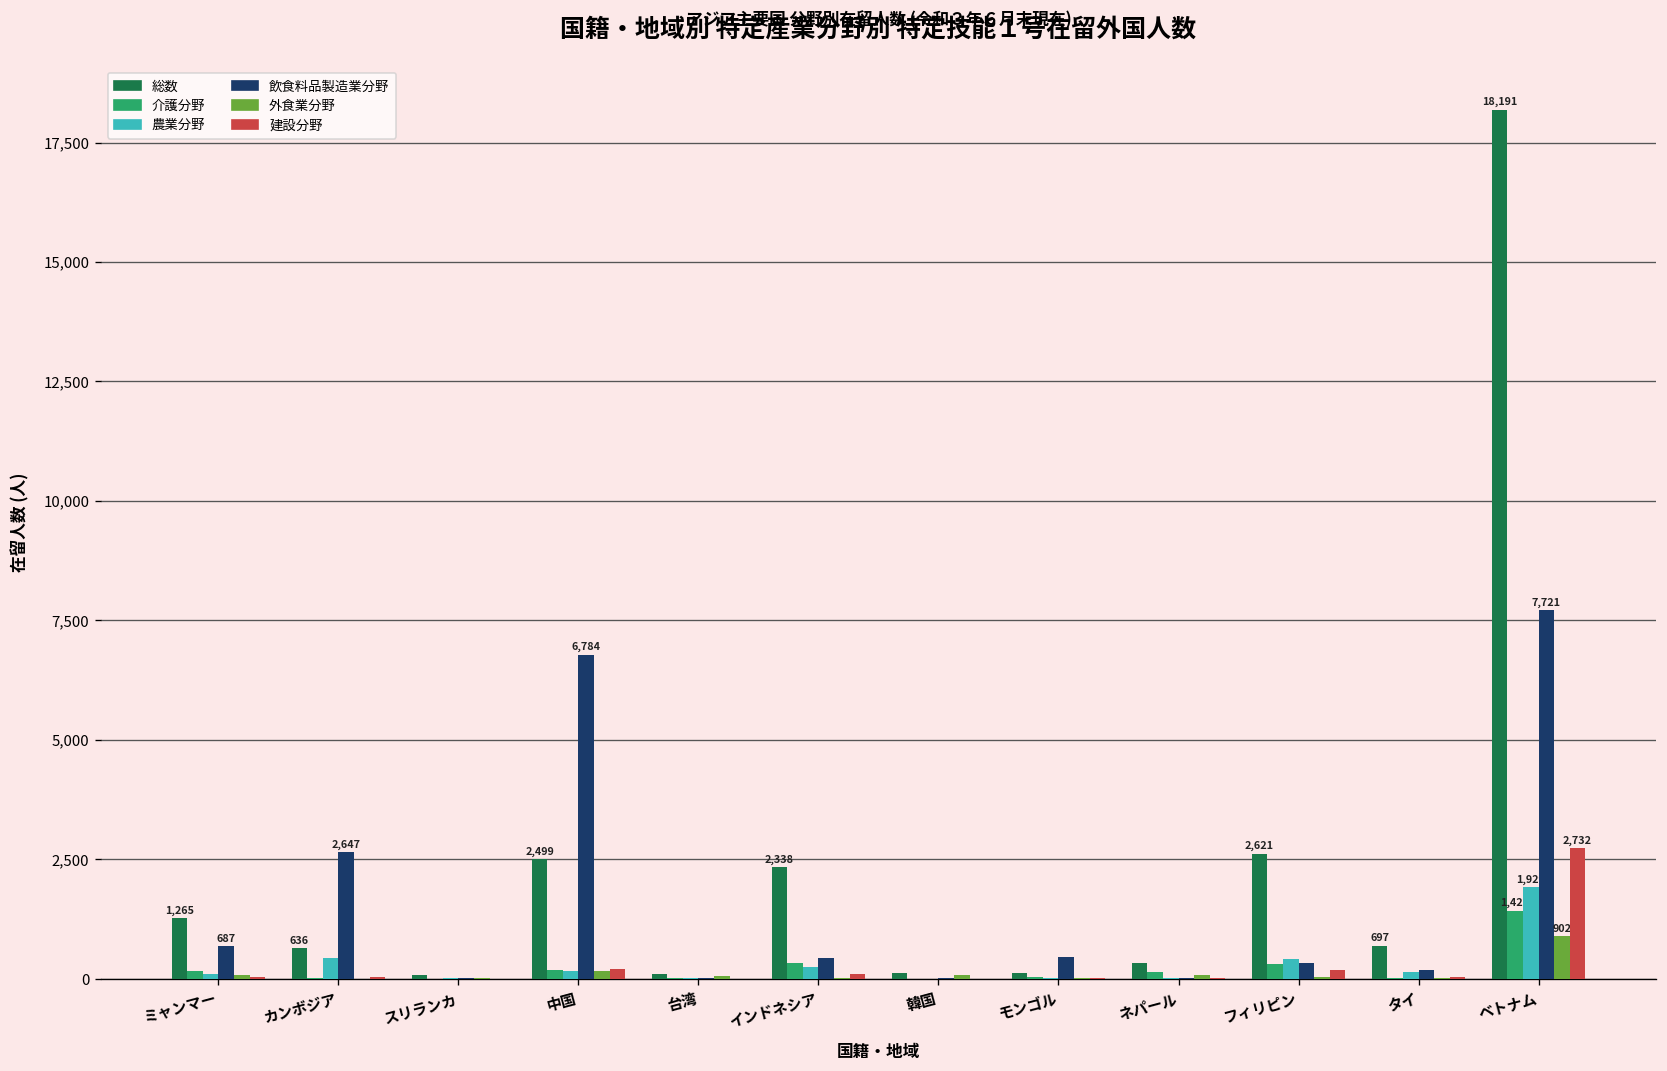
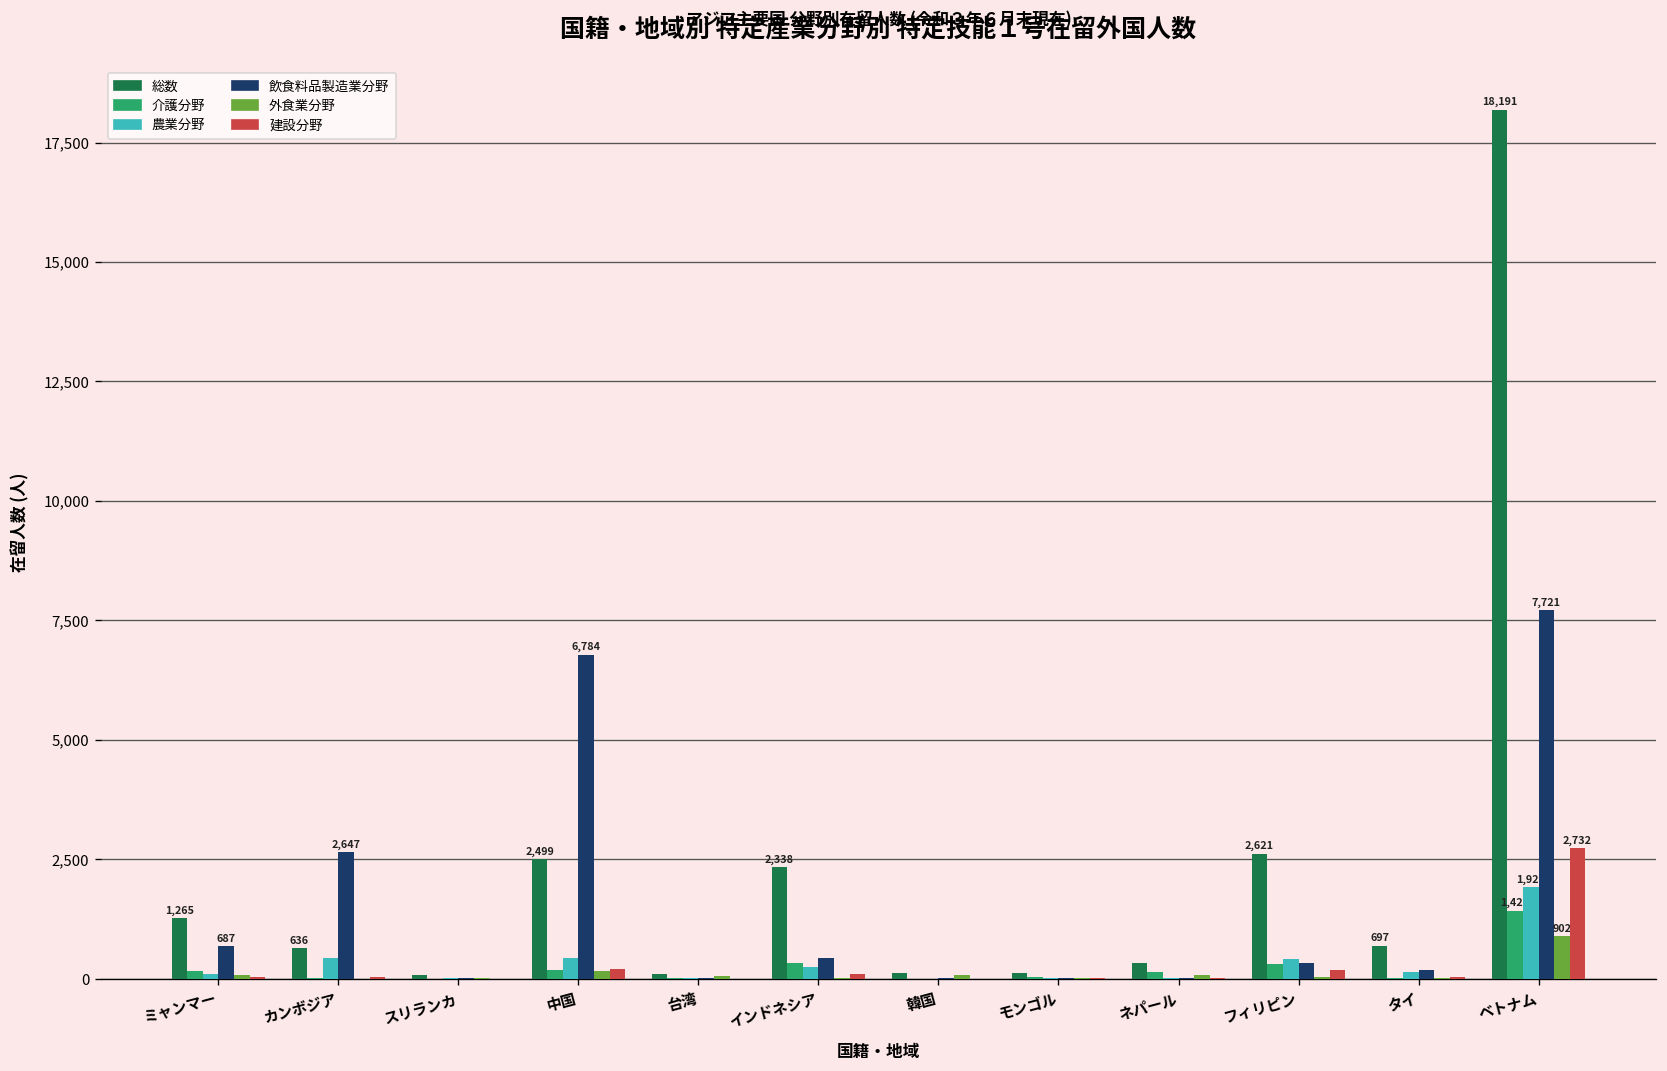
  {
    "農業分野": {
      "ミャンマー": "100",
      "カンボジア": "400",
-     "中国": "200",
+     "中国": "400",
      "インドネシア": "200",
      "韓国": "0",
      "フィリピン": "400",
      "タイ": "100"
    },
    "飲食料品製造業分野": {
      "インドネシア": "400",
-     "モンゴル": "500",
+     "モンゴル": "0",
      "フィリピン": "300",
      "タイ": "200"
    },
    "外食業分野": {
      "ベトナム": "902"
    },
    "建設分野": {
      "ベトナム": "2,732"
    }
  }
